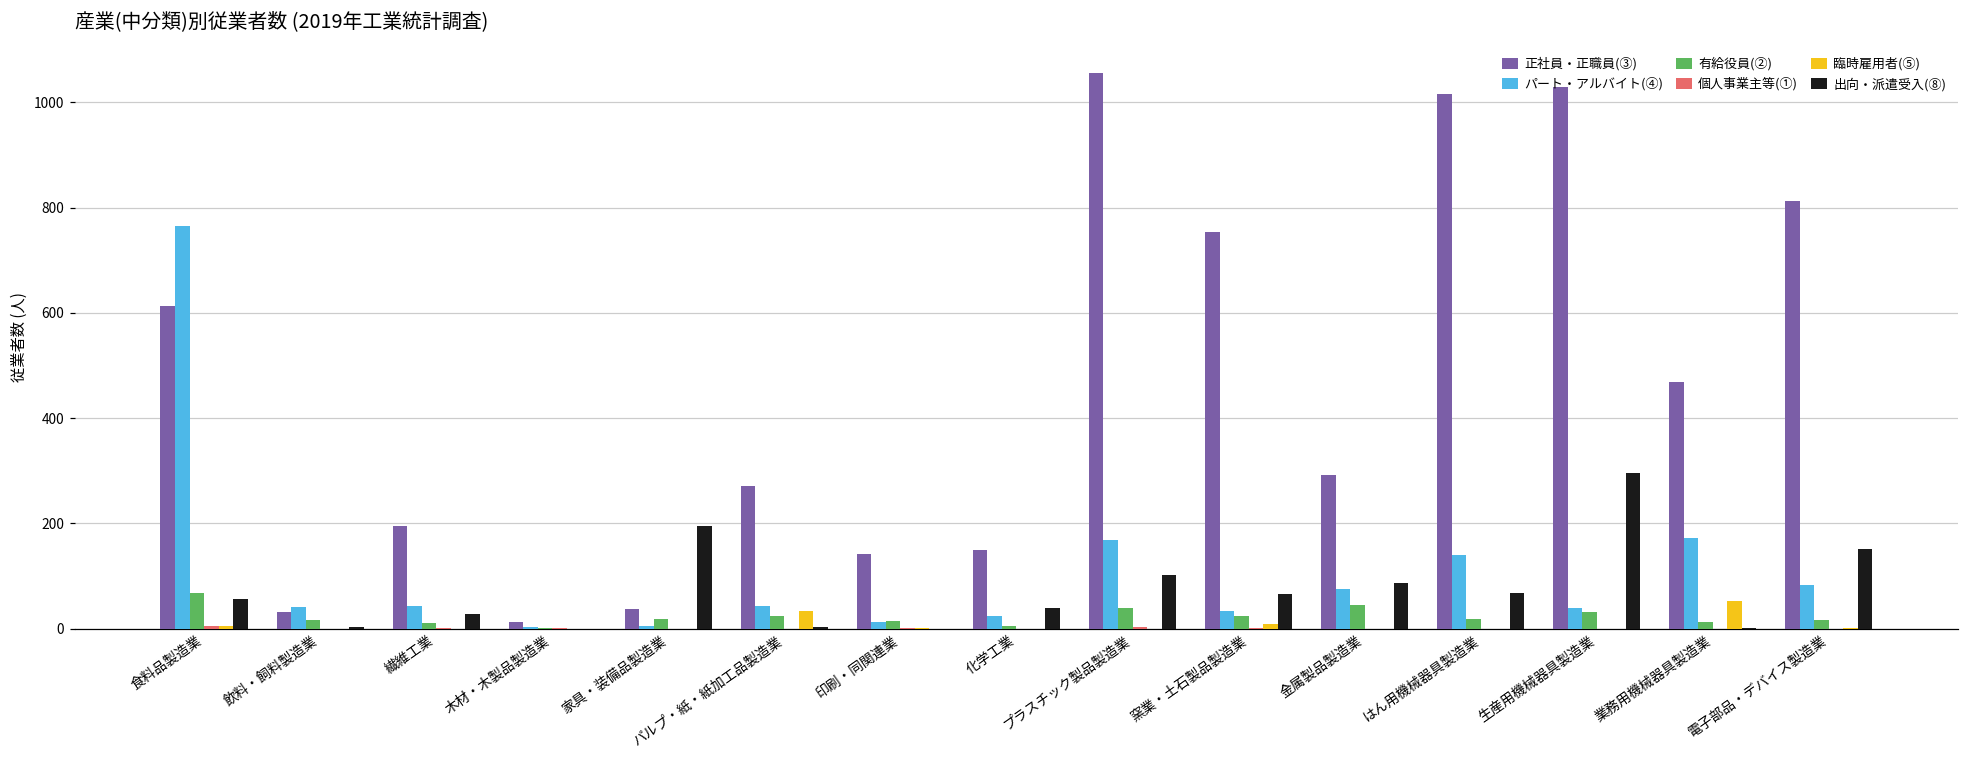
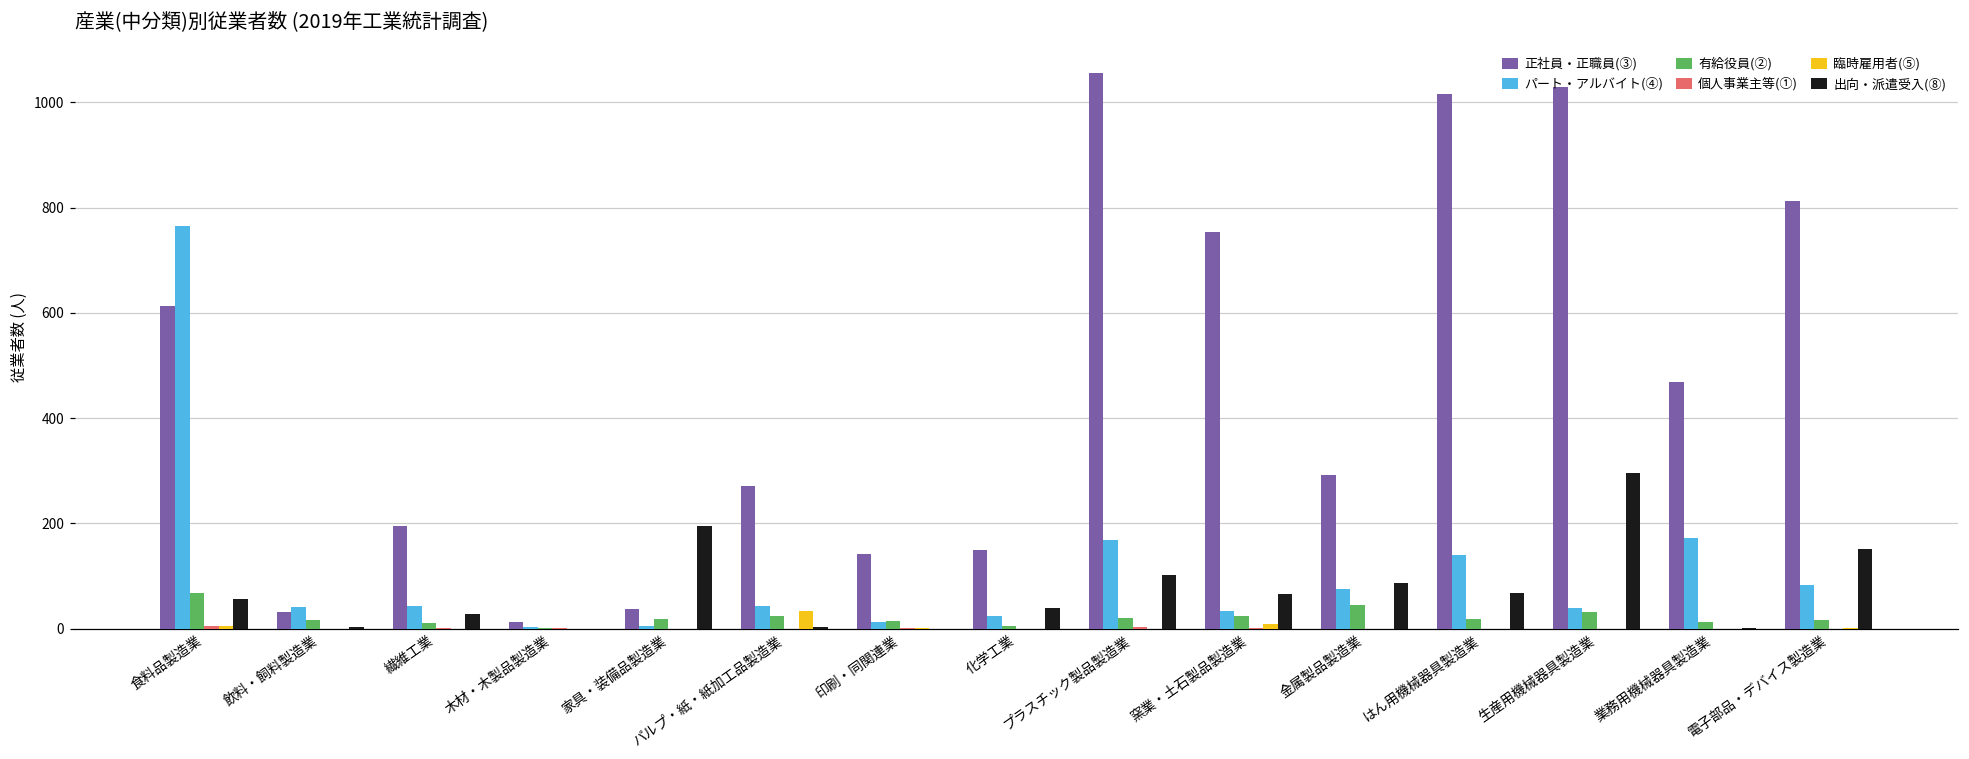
  {
    "正社員・正職員(③)": {
      "食料品製造業": 610,
      "飲料・飼料製造業": 30,
      "繊維工業": 190,
      "木材・木製品製造業": 10,
      "家具・装備品製造業": 40,
      "パルプ・紙・紙加工品製造業": 270,
      "印刷・同関連業": 140,
      "化学工業": 150,
      "プラスチック製品製造業": 1060,
      "窯業・土石製品製造業": 750,
      "金属製品製造業": 290,
      "はん用機械器具製造業": 1020,
      "生産用機械器具製造業": 1030,
      "業務用機械器具製造業": 470,
      "電子部品・デバイス製造業": 810
    },
    "パート・アルバイト(④)": {
      "食料品製造業": 760,
      "飲料・飼料製造業": 40,
      "繊維工業": 40,
      "パルプ・紙・紙加工品製造業": 40,
      "印刷・同関連業": 10,
      "化学工業": 20,
      "プラスチック製品製造業": 170,
      "窯業・土石製品製造業": 30,
      "金属製品製造業": 80,
      "はん用機械器具製造業": 140,
      "生産用機械器具製造業": 40,
      "業務用機械器具製造業": 170,
      "電子部品・デバイス製造業": 80
    },
    "有給役員(②)": {
      "食料品製造業": 70,
      "飲料・飼料製造業": 20,
      "繊維工業": 10,
      "家具・装備品製造業": 20,
      "パルプ・紙・紙加工品製造業": 20,
      "印刷・同関連業": 20,
-     "プラスチック製品製造業": 40,
+     "プラスチック製品製造業": 20,
      "窯業・土石製品製造業": 20,
      "金属製品製造業": 50,
      "はん用機械器具製造業": 20,
      "生産用機械器具製造業": 30,
      "業務用機械器具製造業": 10,
      "電子部品・デバイス製造業": 20
    },
    "個人事業主等(①)": {
      "飲料・飼料製造業": 0,
      "家具・装備品製造業": 0,
      "パルプ・紙・紙加工品製造業": 0,
      "化学工業": 0,
      "金属製品製造業": 0,
      "はん用機械器具製造業": 0,
      "生産用機械器具製造業": 0,
      "業務用機械器具製造業": 0,
      "電子部品・デバイス製造業": 0
    },
    "臨時雇用者(⑤)": {
      "飲料・飼料製造業": 0,
      "繊維工業": 0,
      "木材・木製品製造業": 0,
      "家具・装備品製造業": 0,
      "パルプ・紙・紙加工品製造業": 30,
      "化学工業": 0,
      "プラスチック製品製造業": 0,
      "窯業・土石製品製造業": 10,
      "金属製品製造業": 0,
      "はん用機械器具製造業": 0,
      "生産用機械器具製造業": 0,
-     "業務用機械器具製造業": 50
+     "業務用機械器具製造業": 0
    },
    "出向・派遣受入(⑧)": {
      "食料品製造業": 60,
      "繊維工業": 30,
      "木材・木製品製造業": 0,
      "家具・装備品製造業": 190,
      "印刷・同関連業": 0,
      "化学工業": 40,
      "プラスチック製品製造業": 100,
      "窯業・土石製品製造業": 70,
      "金属製品製造業": 90,
      "はん用機械器具製造業": 70,
      "生産用機械器具製造業": 300,
      "電子部品・デバイス製造業": 150
    }
  }
